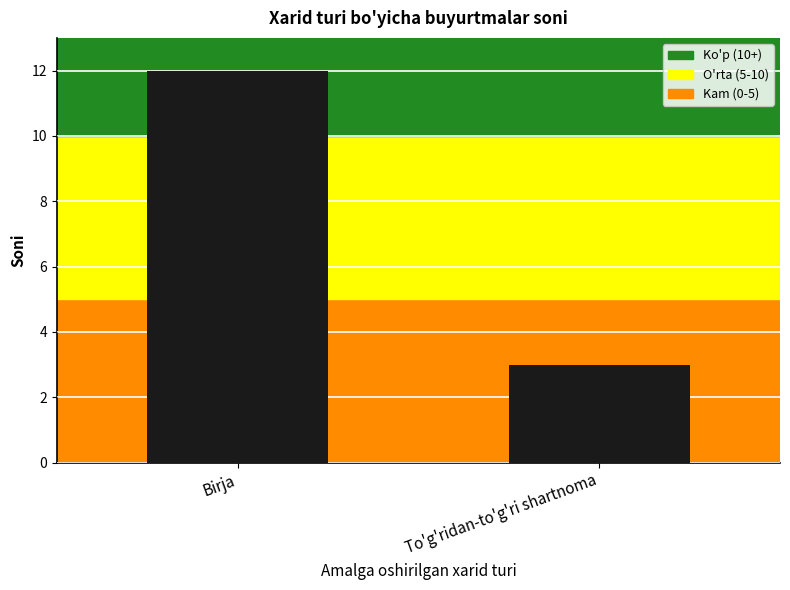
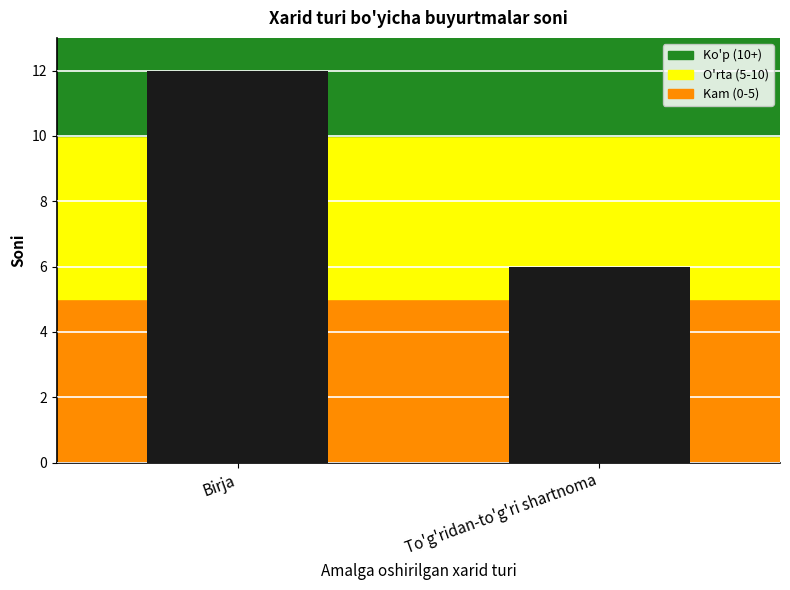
  {
    "Birja": 12,
-   "To'g'ridan-to'g'ri shartnoma": 3
+   "To'g'ridan-to'g'ri shartnoma": 6
  }
